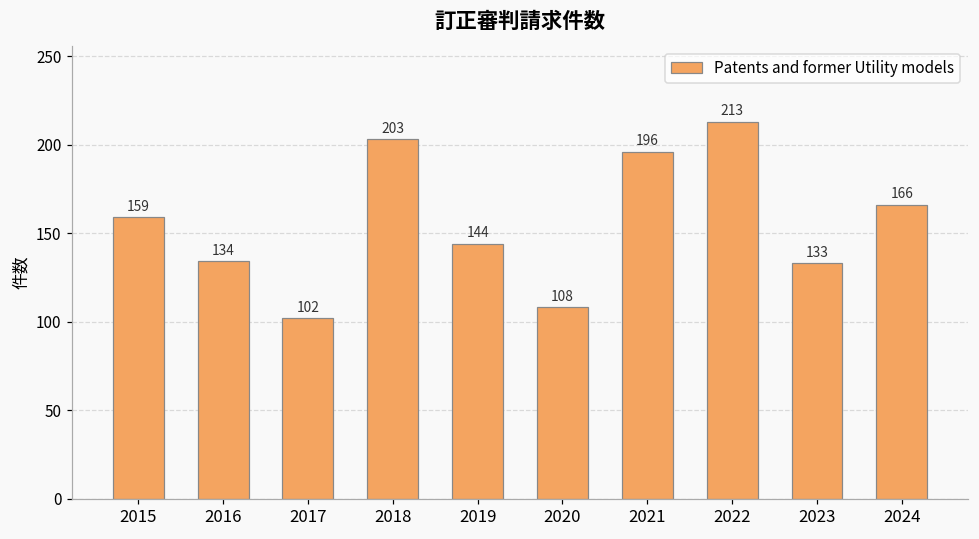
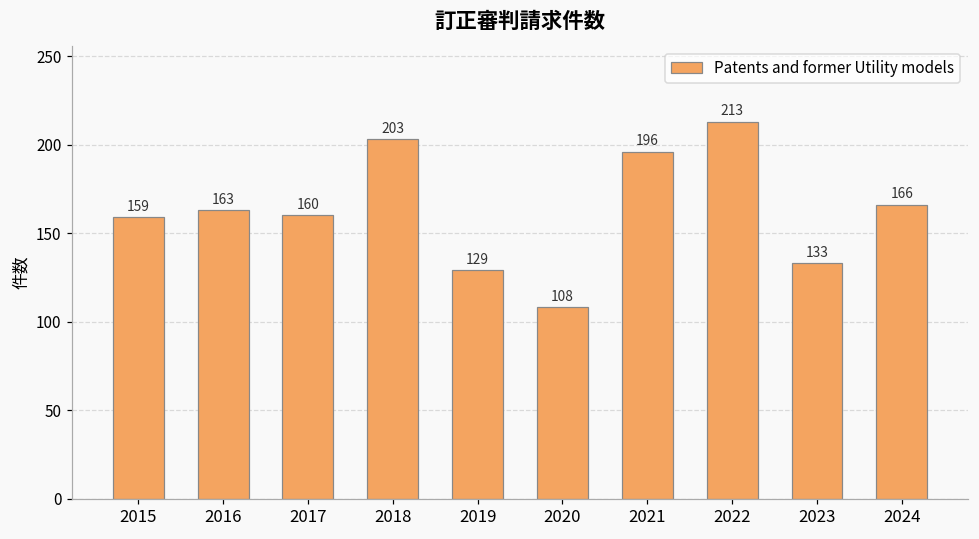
  {
    "2015": 159,
-   "2016": 134,
-   "2017": 102,
+   "2016": 163,
+   "2017": 160,
    "2018": 203,
-   "2019": 144,
+   "2019": 129,
    "2020": 108,
    "2021": 196,
    "2022": 213,
    "2023": 133,
    "2024": 166
  }
